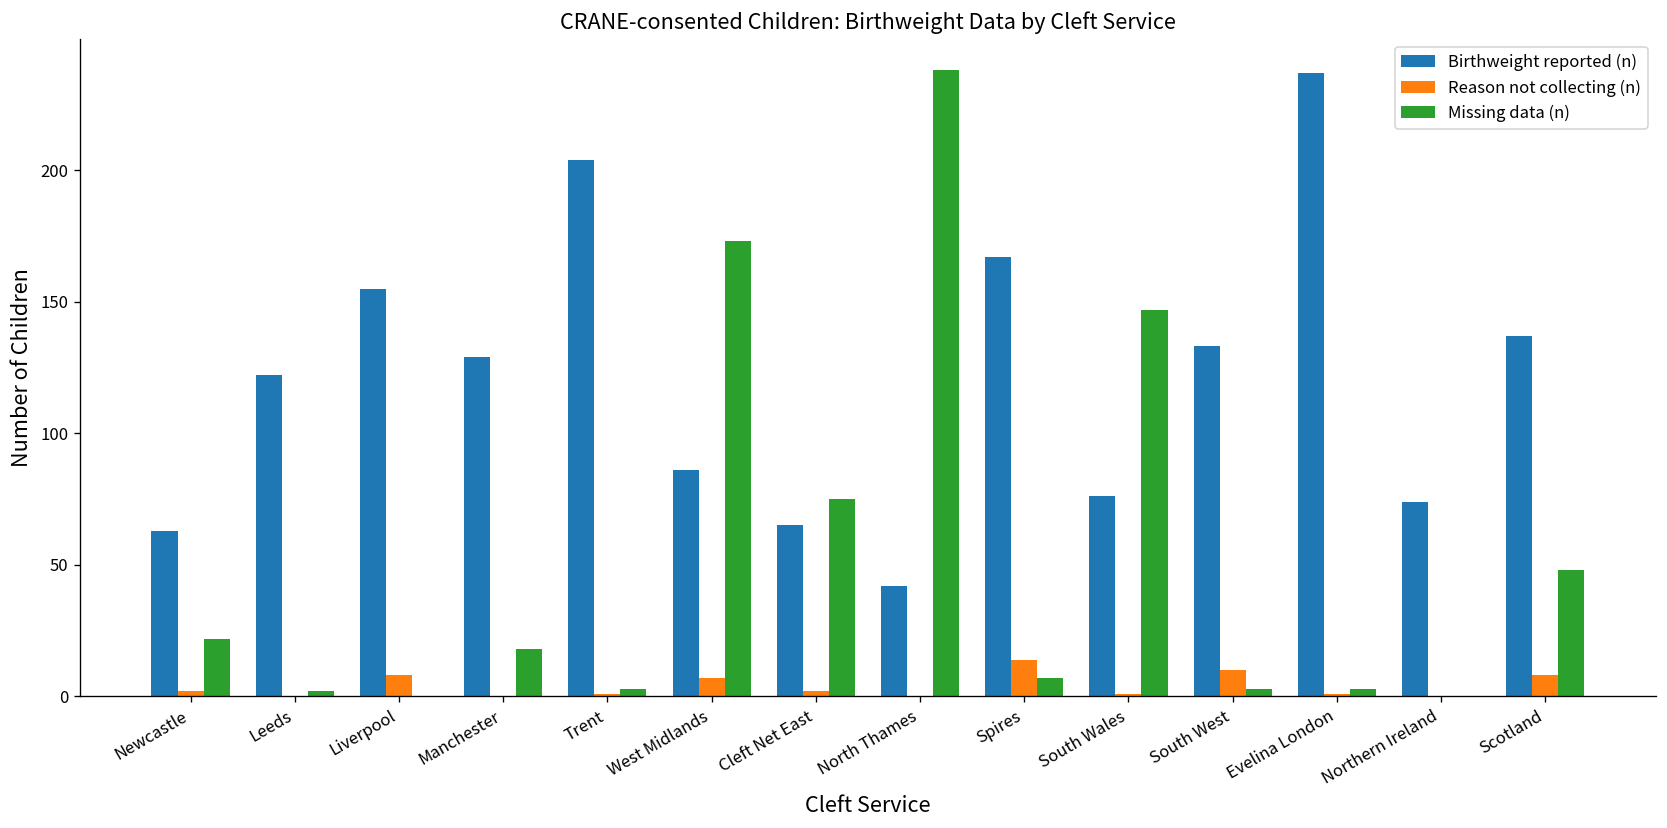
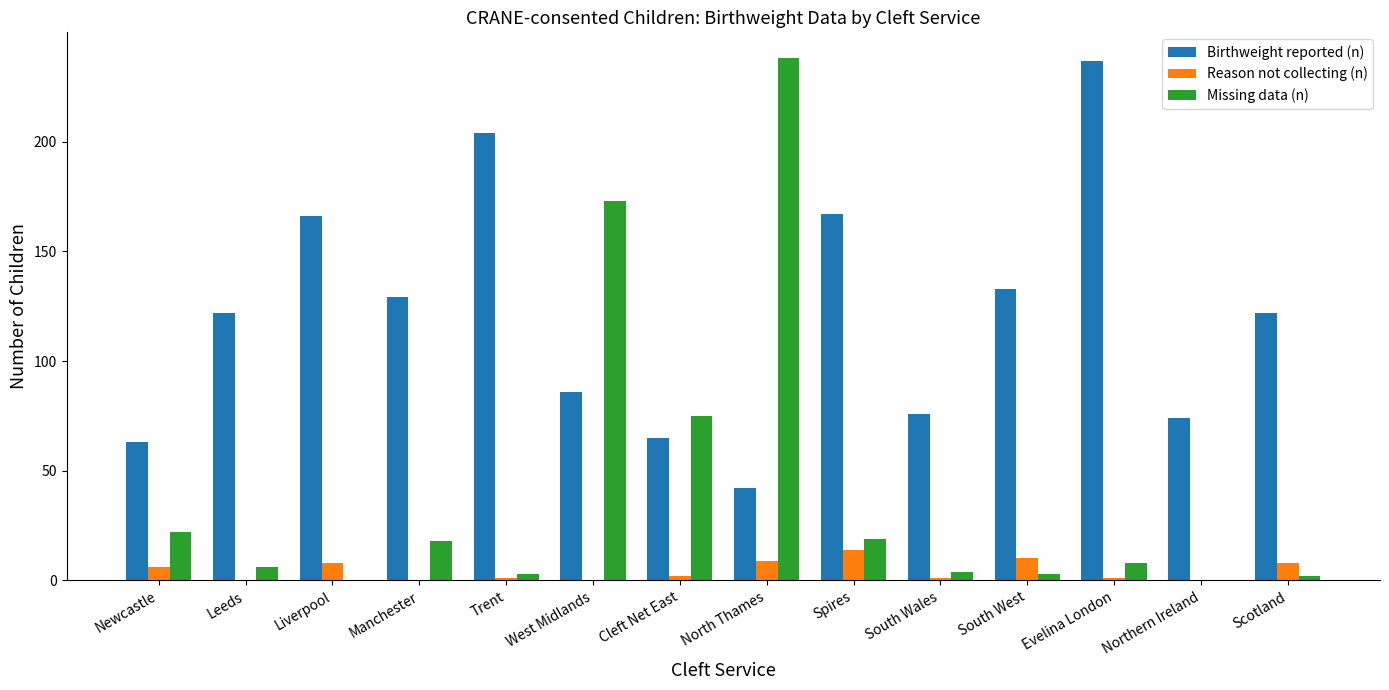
  {
    "Birthweight reported (n)": {
      "Newcastle": 63,
      "Leeds": 122,
-     "Liverpool": 155,
+     "Liverpool": 166,
      "Manchester": 129,
      "Trent": 204,
      "West Midlands": 86,
      "Cleft Net East": 65,
      "North Thames": 42,
      "Spires": 167,
      "South Wales": 76,
      "South West": 133,
      "Evelina London": 237,
      "Northern Ireland": 74,
-     "Scotland": 137
+     "Scotland": 122
    },
    "Reason not collecting (n)": {
-     "Newcastle": 2,
+     "Newcastle": 6,
      "Leeds": 0,
      "Liverpool": 8,
      "Manchester": 0,
-     "West Midlands": 7,
+     "West Midlands": 0,
      "Cleft Net East": 2,
-     "North Thames": 0,
+     "North Thames": 9,
      "Spires": 14,
      "South West": 10,
      "Northern Ireland": 0,
      "Scotland": 8
    },
    "Missing data (n)": {
      "Newcastle": 22,
-     "Leeds": 2,
+     "Leeds": 6,
      "Liverpool": 0,
      "Manchester": 18,
      "Trent": 3,
      "West Midlands": 173,
      "Cleft Net East": 75,
      "North Thames": 238,
-     "Spires": 7,
-     "South Wales": 147,
+     "Spires": 19,
+     "South Wales": 4,
      "South West": 3,
-     "Evelina London": 3,
+     "Evelina London": 8,
      "Northern Ireland": 0,
-     "Scotland": 48
+     "Scotland": 2
    }
  }
